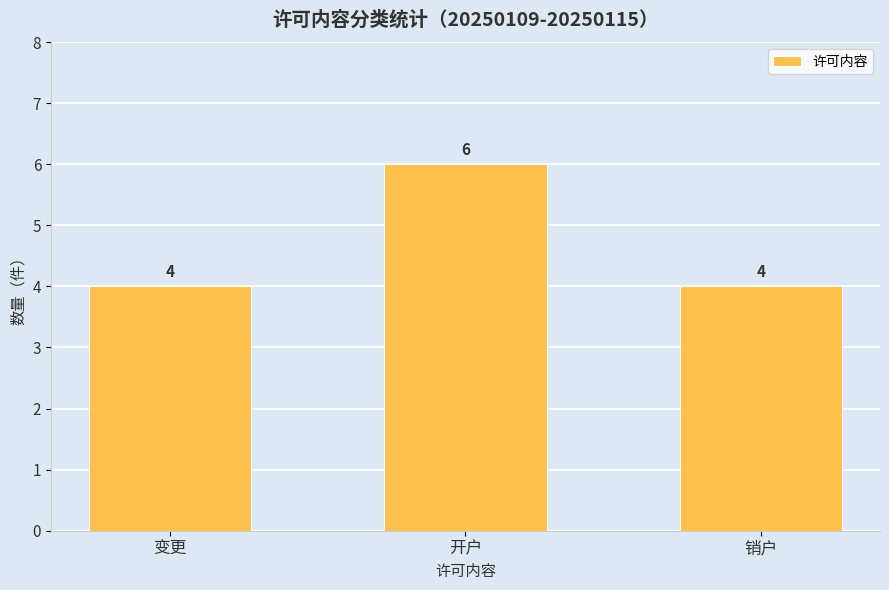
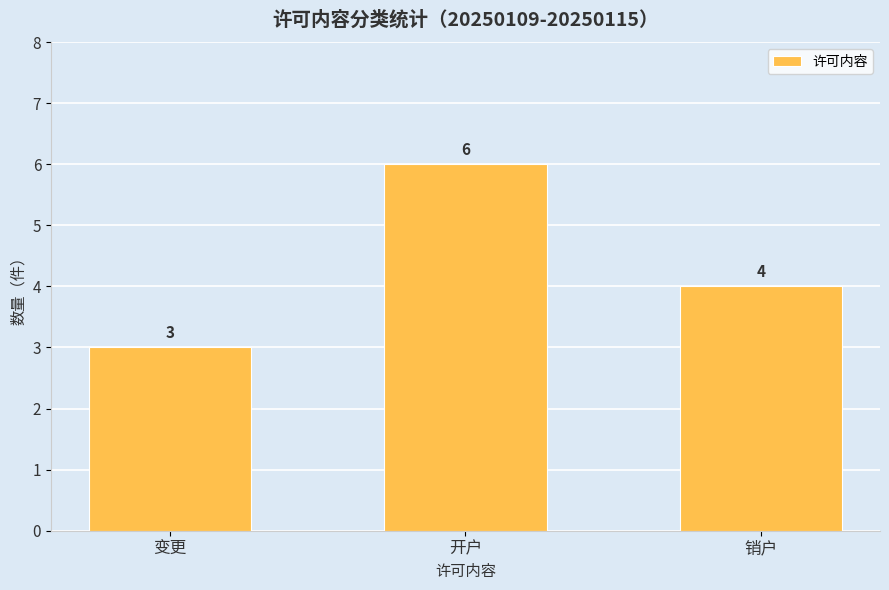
  {
-   "变更": 4,
+   "变更": 3,
    "开户": 6,
    "销户": 4
  }
